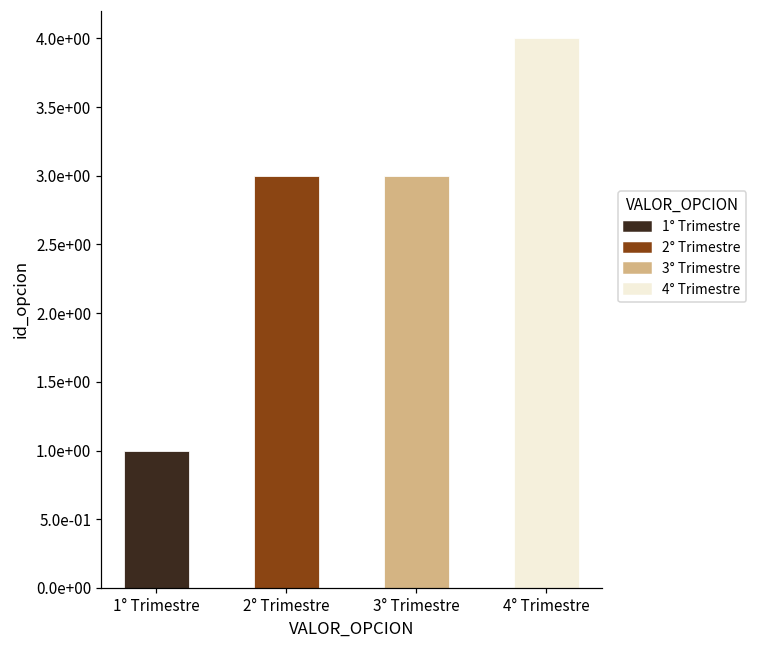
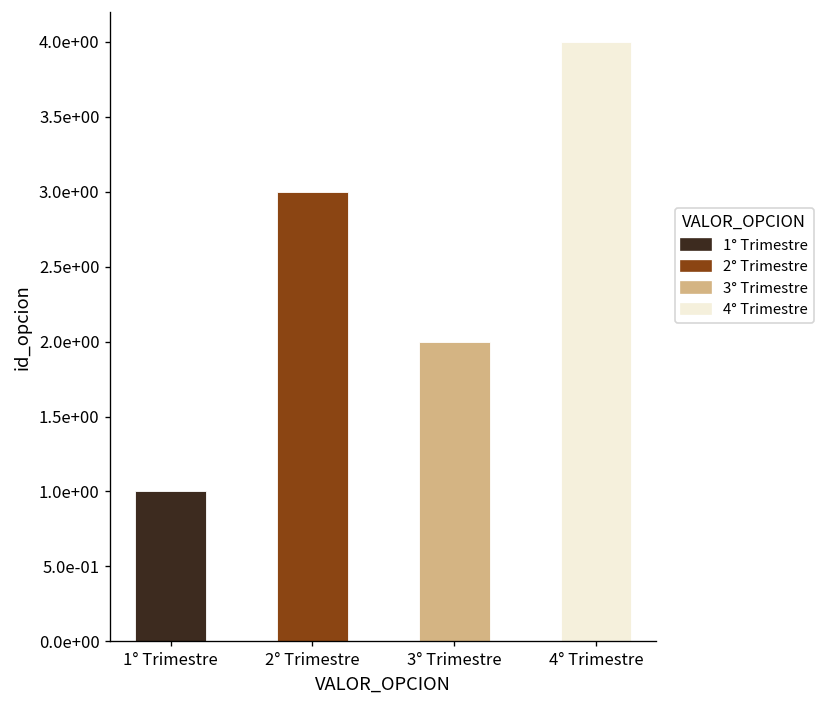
  {
    "1° Trimestre": 1,
    "2° Trimestre": 3,
-   "3° Trimestre": 3,
+   "3° Trimestre": 2,
    "4° Trimestre": 4
  }
